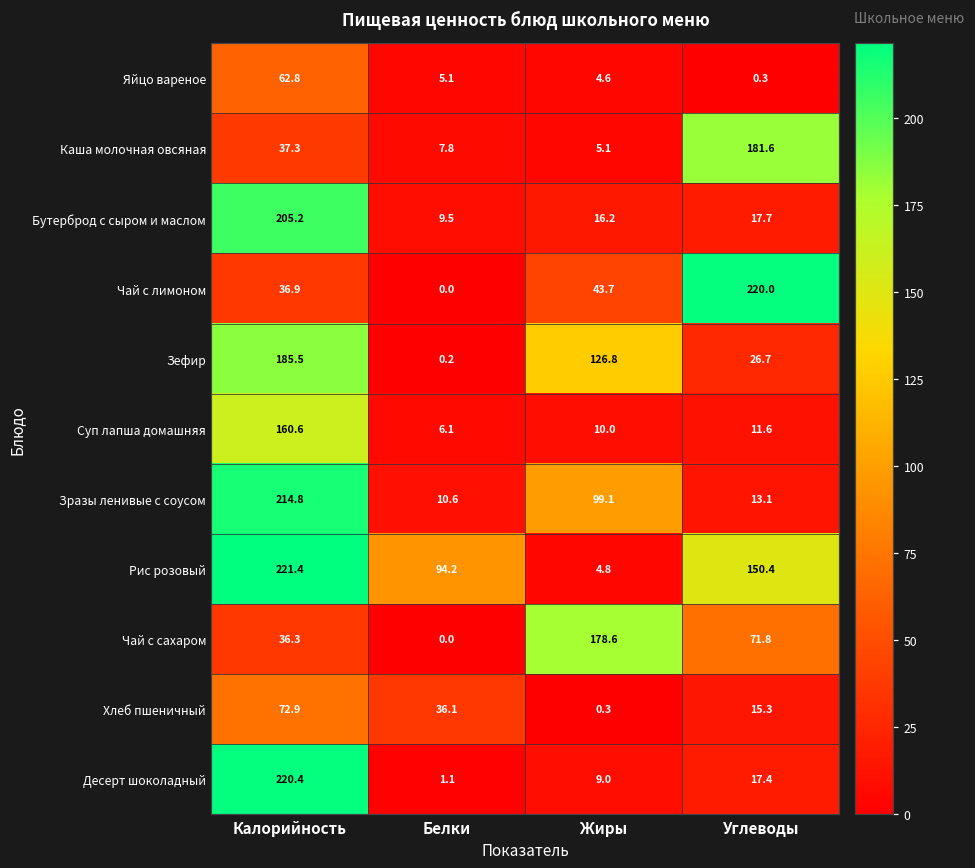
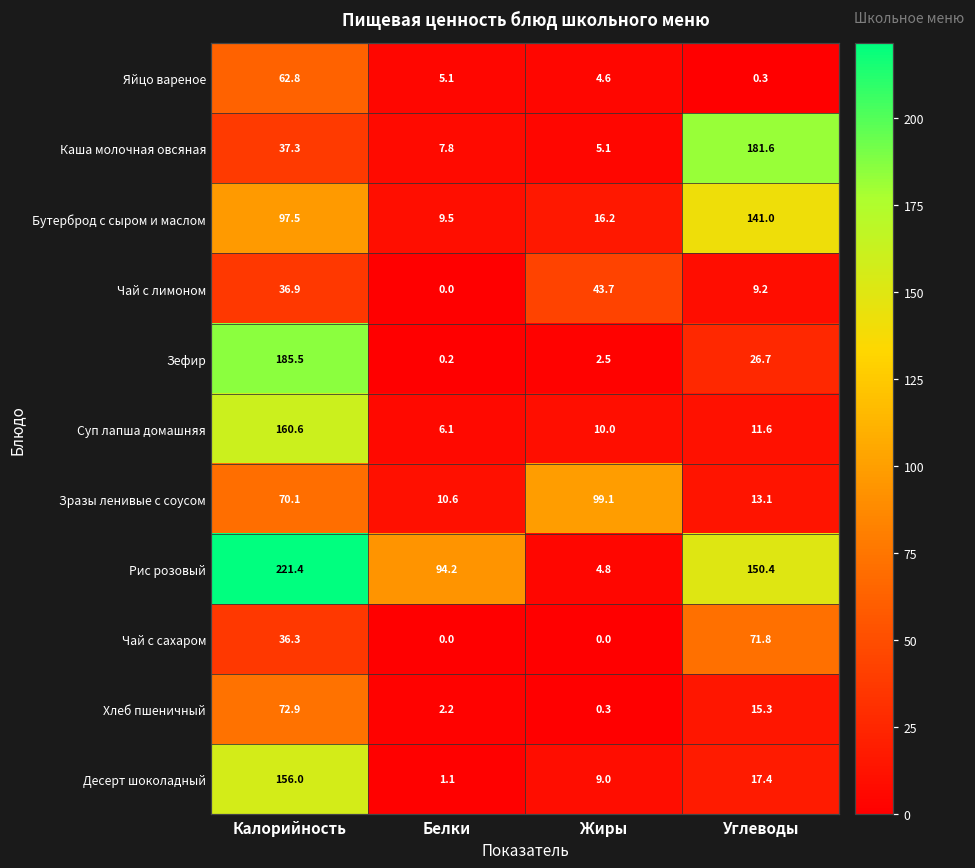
  {
    "Яйцо вареное": {
      "Калорийность": 62.8,
      "Белки": 5.1,
      "Жиры": 4.6,
      "Углеводы": 0.3
    },
    "Каша молочная овсяная": {
      "Калорийность": 37.3,
      "Белки": 7.8,
      "Жиры": 5.1,
      "Углеводы": 181.6
    },
    "Бутерброд с сыром и маслом": {
-     "Калорийность": 205.2,
+     "Калорийность": 97.5,
      "Белки": 9.5,
      "Жиры": 16.2,
-     "Углеводы": 17.7
+     "Углеводы": 141.0
    },
    "Чай с лимоном": {
      "Калорийность": 36.9,
      "Белки": 0.0,
      "Жиры": 43.7,
-     "Углеводы": 220.0
+     "Углеводы": 9.2
    },
    "Зефир": {
      "Калорийность": 185.5,
      "Белки": 0.2,
-     "Жиры": 126.8,
+     "Жиры": 2.5,
      "Углеводы": 26.7
    },
    "Суп лапша домашняя": {
      "Калорийность": 160.6,
      "Белки": 6.1,
      "Жиры": 10.0,
      "Углеводы": 11.6
    },
    "Зразы ленивые с соусом": {
-     "Калорийность": 214.8,
+     "Калорийность": 70.1,
      "Белки": 10.6,
      "Жиры": 99.1,
      "Углеводы": 13.1
    },
    "Рис розовый": {
      "Калорийность": 221.4,
      "Белки": 94.2,
      "Жиры": 4.8,
      "Углеводы": 150.4
    },
    "Чай с сахаром": {
      "Калорийность": 36.3,
      "Белки": 0.0,
-     "Жиры": 178.6,
+     "Жиры": 0.0,
      "Углеводы": 71.8
    },
    "Хлеб пшеничный": {
      "Калорийность": 72.9,
-     "Белки": 36.1,
+     "Белки": 2.2,
      "Жиры": 0.3,
      "Углеводы": 15.3
    },
    "Десерт шоколадный": {
-     "Калорийность": 220.4,
+     "Калорийность": 156.0,
      "Белки": 1.1,
      "Жиры": 9.0,
      "Углеводы": 17.4
    }
  }
